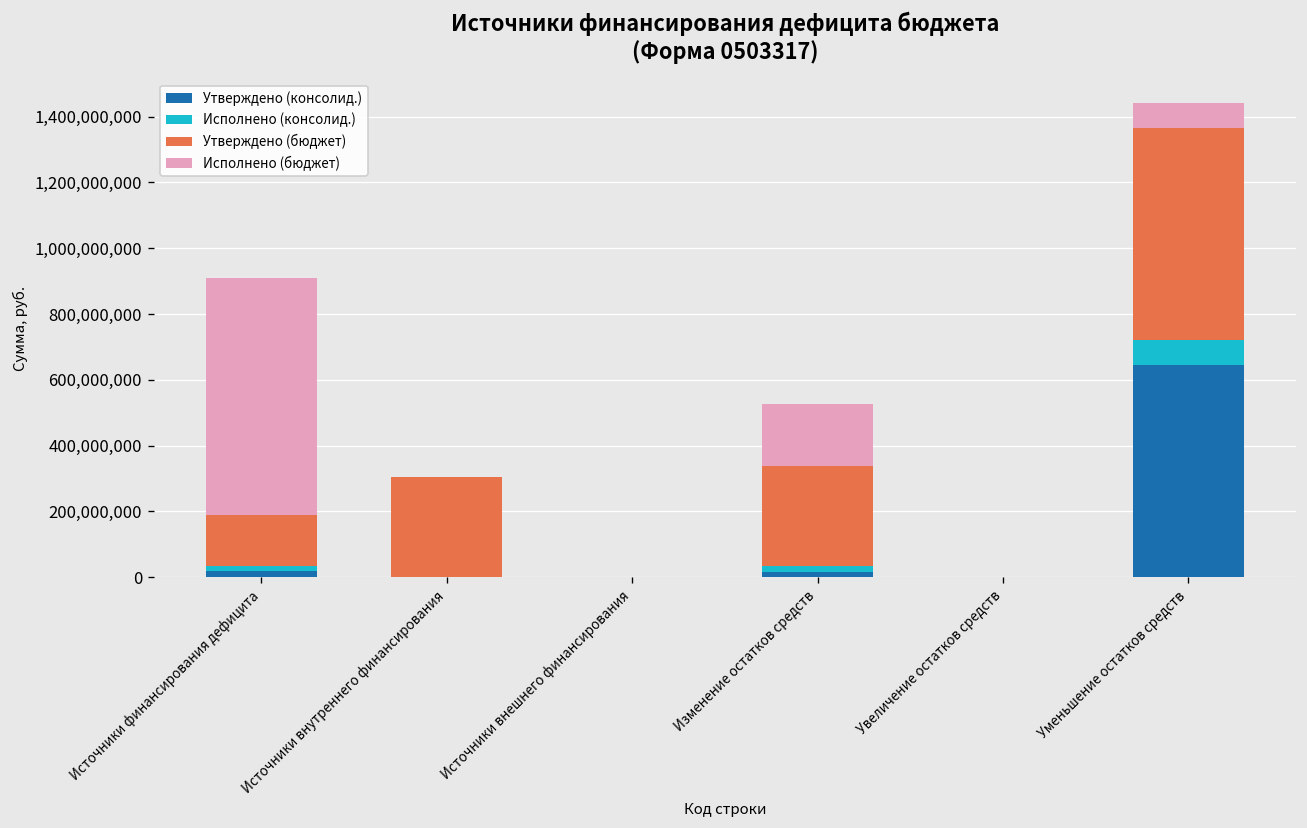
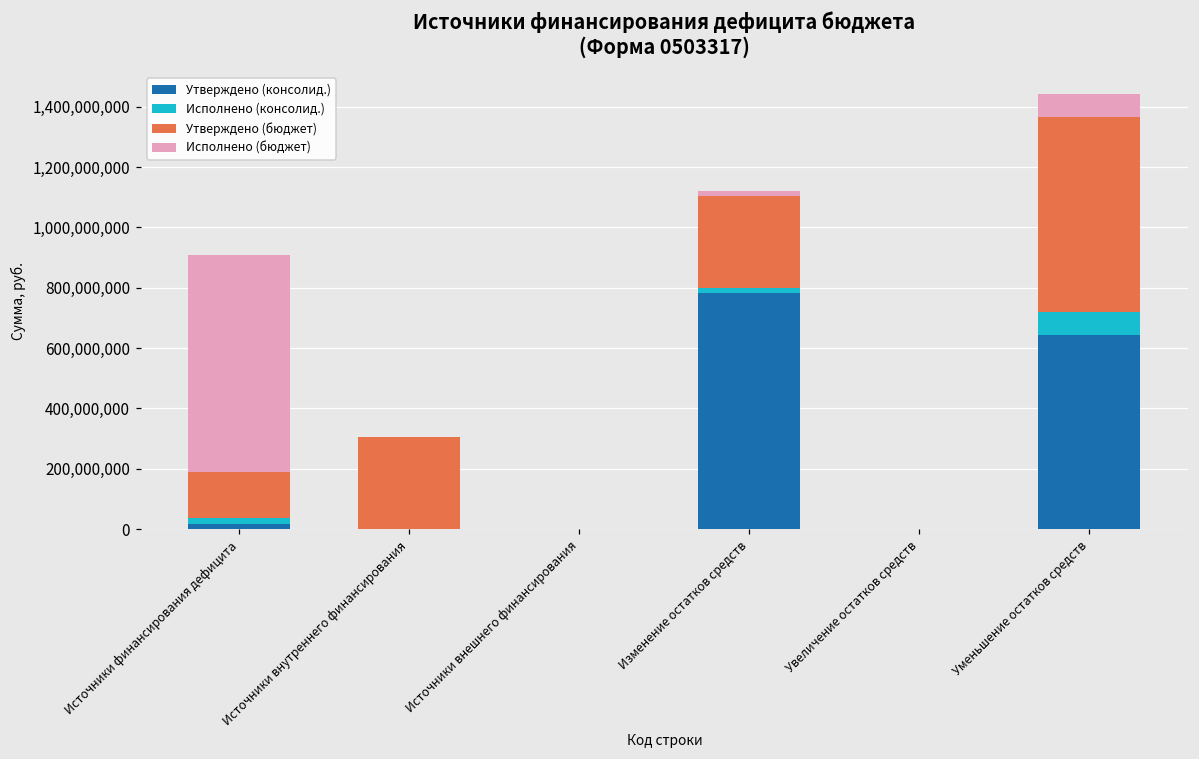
  {
    "Утверждено (консолид.)": {
      "Источники финансирования дефицита": "20,000,000",
      "Источники внешнего финансирования": "0",
-     "Изменение остатков средств": "20,000,000",
+     "Изменение остатков средств": "780,000,000",
      "Увеличение остатков средств": "0",
      "Уменьшение остатков средств": "640,000,000"
    },
    "Исполнено (консолид.)": {
      "Источники финансирования дефицита": "20,000,000",
      "Источники внутреннего финансирования": "0",
      "Источники внешнего финансирования": "0",
      "Изменение остатков средств": "20,000,000",
      "Увеличение остатков средств": "0",
      "Уменьшение остатков средств": "80,000,000"
    },
    "Утверждено (бюджет)": {
      "Источники финансирования дефицита": "150,000,000",
      "Источники внутреннего финансирования": "300,000,000",
      "Источники внешнего финансирования": "0",
      "Изменение остатков средств": "300,000,000",
      "Увеличение остатков средств": "0",
      "Уменьшение остатков средств": "640,000,000"
    },
    "Исполнено (бюджет)": {
      "Источники финансирования дефицита": "720,000,000",
      "Источники внутреннего финансирования": "0",
      "Источники внешнего финансирования": "0",
-     "Изменение остатков средств": "190,000,000",
+     "Изменение остатков средств": "20,000,000",
      "Увеличение остатков средств": "0",
      "Уменьшение остатков средств": "80,000,000"
    }
  }
